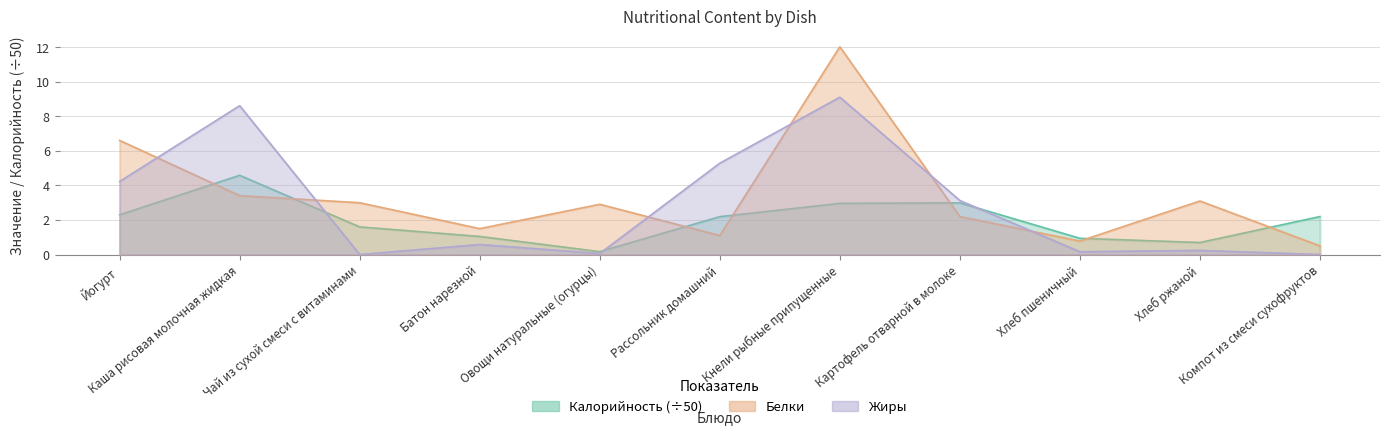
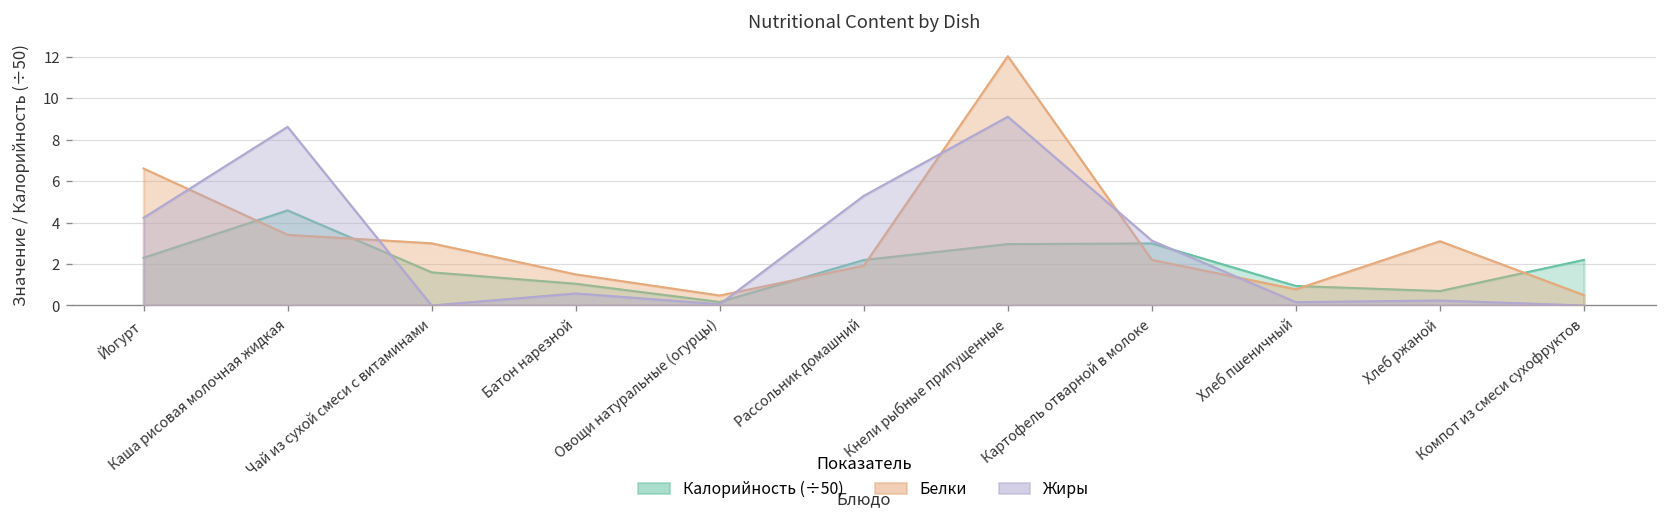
  {
    "Белки": {
      "Йогурт": 6.6,
      "Каша рисовая молочная жидкая": 3.4,
      "Чай из сухой смеси с витаминами": 3.0,
      "Батон нарезной": 1.5,
-     "Овощи натуральные (огурцы)": 2.9,
-     "Рассольник домашний": 1.1,
+     "Овощи натуральные (огурцы)": 0.5,
+     "Рассольник домашний": 1.9,
      "Кнели рыбные припущенные": 12.0,
      "Картофель отварной в молоке": 2.2,
      "Хлеб пшеничный": 0.8,
      "Хлеб ржаной": 3.1,
      "Компот из смеси сухофруктов": 0.5
    }
  }
